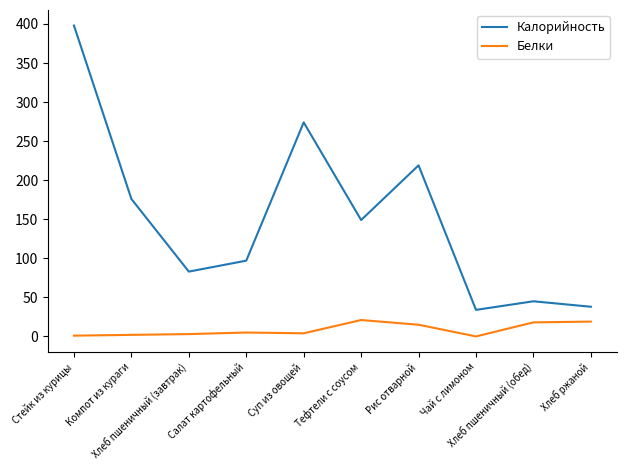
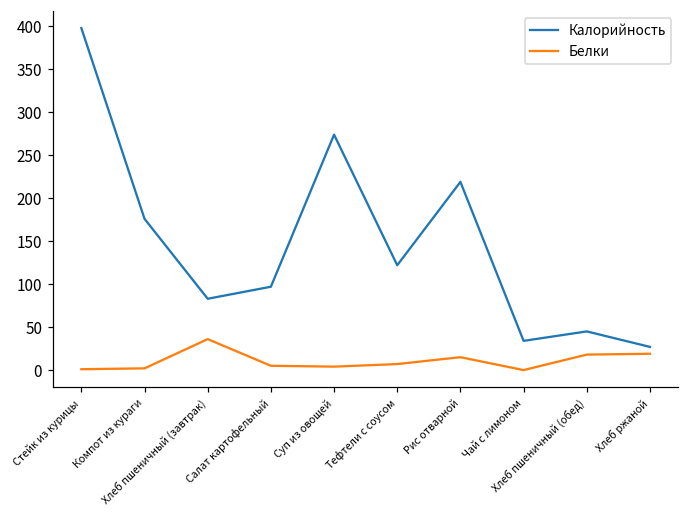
  {
    "Калорийность": {
      "Стейк из курицы": 400,
      "Компот из кураги": 180,
      "Хлеб пшеничный (завтрак)": 80,
      "Салат картофельный": 100,
      "Суп из овощей": 270,
-     "Тефтели с соусом": 150,
+     "Тефтели с соусом": 120,
      "Рис отварной": 220,
      "Чай с лимоном": 30,
      "Хлеб пшеничный (обед)": 50,
-     "Хлеб ржаной": 40
+     "Хлеб ржаной": 30
    },
    "Белки": {
      "Стейк из курицы": 0,
      "Компот из кураги": 0,
-     "Хлеб пшеничный (завтрак)": 0,
+     "Хлеб пшеничный (завтрак)": 40,
      "Салат картофельный": 10,
      "Суп из овощей": 0,
-     "Тефтели с соусом": 20,
+     "Тефтели с соусом": 10,
      "Рис отварной": 20,
      "Чай с лимоном": 0,
      "Хлеб пшеничный (обед)": 20,
      "Хлеб ржаной": 20
    }
  }
